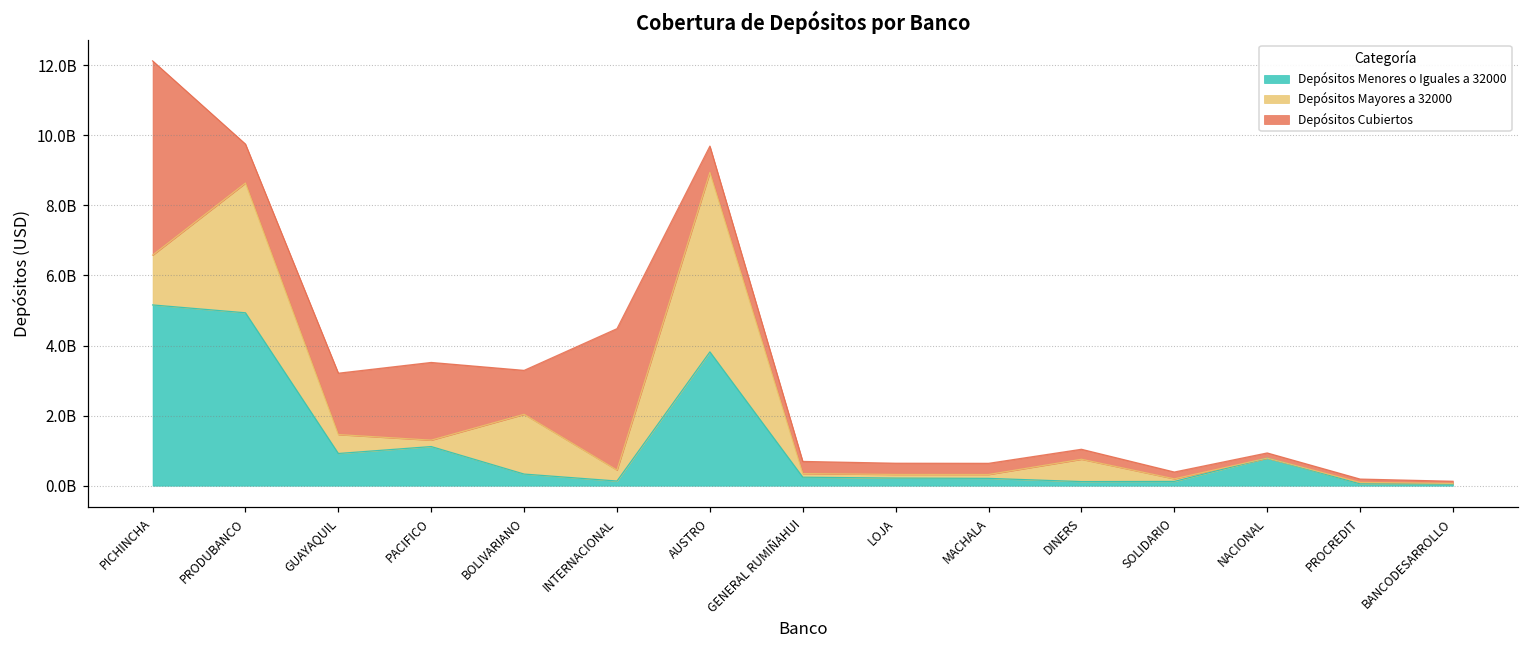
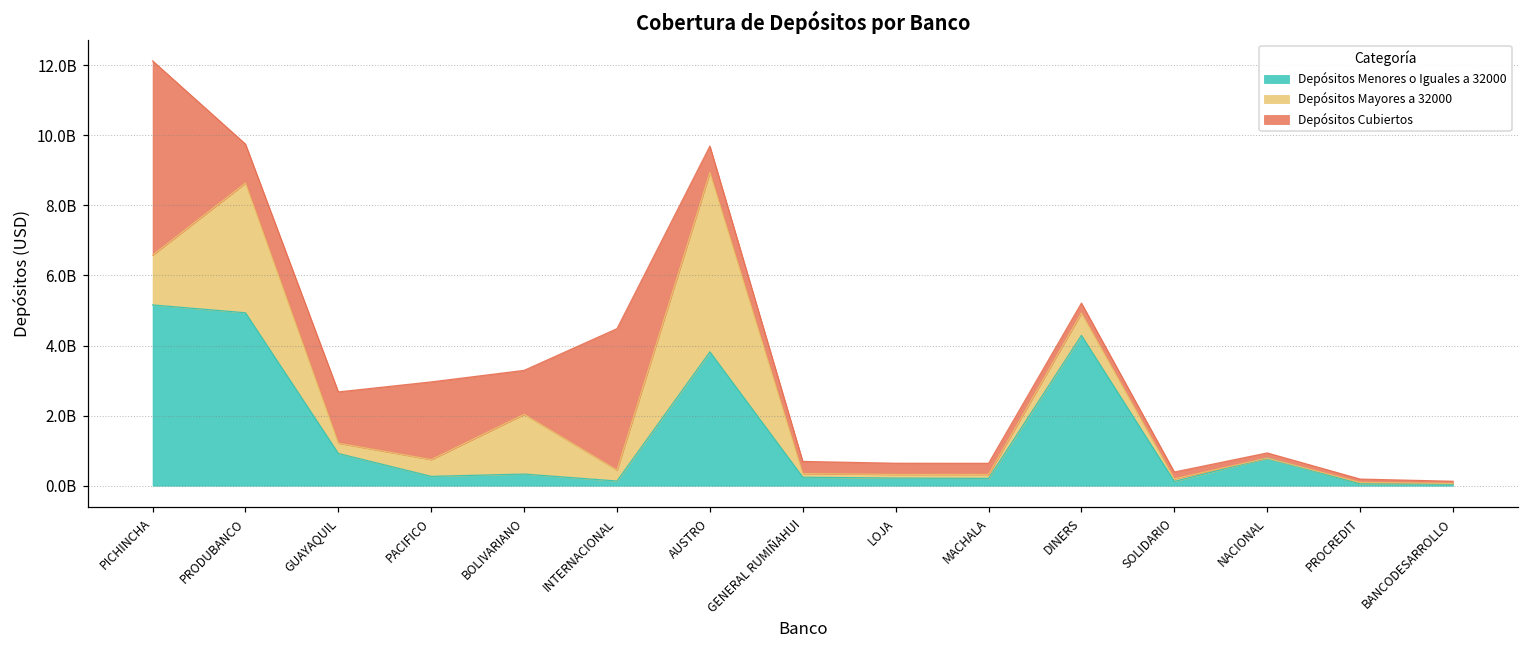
  {
    "Depósitos Menores o Iguales a 32000": {
      "PICHINCHA": 5200000000,
      "PRODUBANCO": 4900000000,
      "GUAYAQUIL": 900000000,
-     "PACIFICO": 1100000000,
+     "PACIFICO": 300000000,
      "BOLIVARIANO": 300000000,
      "INTERNACIONAL": 100000000,
      "AUSTRO": 3800000000,
      "GENERAL RUMIÑAHUI": 200000000,
      "LOJA": 200000000,
      "MACHALA": 200000000,
-     "DINERS": 100000000
+     "DINERS": 4300000000
    },
    "Depósitos Mayores a 32000": {
      "PICHINCHA": 1400000000,
      "PRODUBANCO": 3700000000,
-     "GUAYAQUIL": 500000000,
-     "PACIFICO": 200000000,
+     "GUAYAQUIL": 300000000,
+     "PACIFICO": 500000000,
      "BOLIVARIANO": 1700000000,
      "INTERNACIONAL": 300000000,
      "AUSTRO": 5100000000,
      "GENERAL RUMIÑAHUI": 100000000,
      "LOJA": 100000000,
      "MACHALA": 100000000,
      "DINERS": 600000000
    },
    "Depósitos Cubiertos": {
      "PICHINCHA": 5500000000,
      "PRODUBANCO": 1100000000,
-     "GUAYAQUIL": 1800000000,
+     "GUAYAQUIL": 1500000000,
      "PACIFICO": 2200000000,
      "BOLIVARIANO": 1300000000,
      "INTERNACIONAL": 4000000000,
      "AUSTRO": 800000000,
      "GENERAL RUMIÑAHUI": 300000000,
      "LOJA": 300000000,
      "MACHALA": 300000000,
      "DINERS": 300000000,
      "SOLIDARIO": 200000000,
      "NACIONAL": 100000000,
      "PROCREDIT": 100000000
    }
  }
